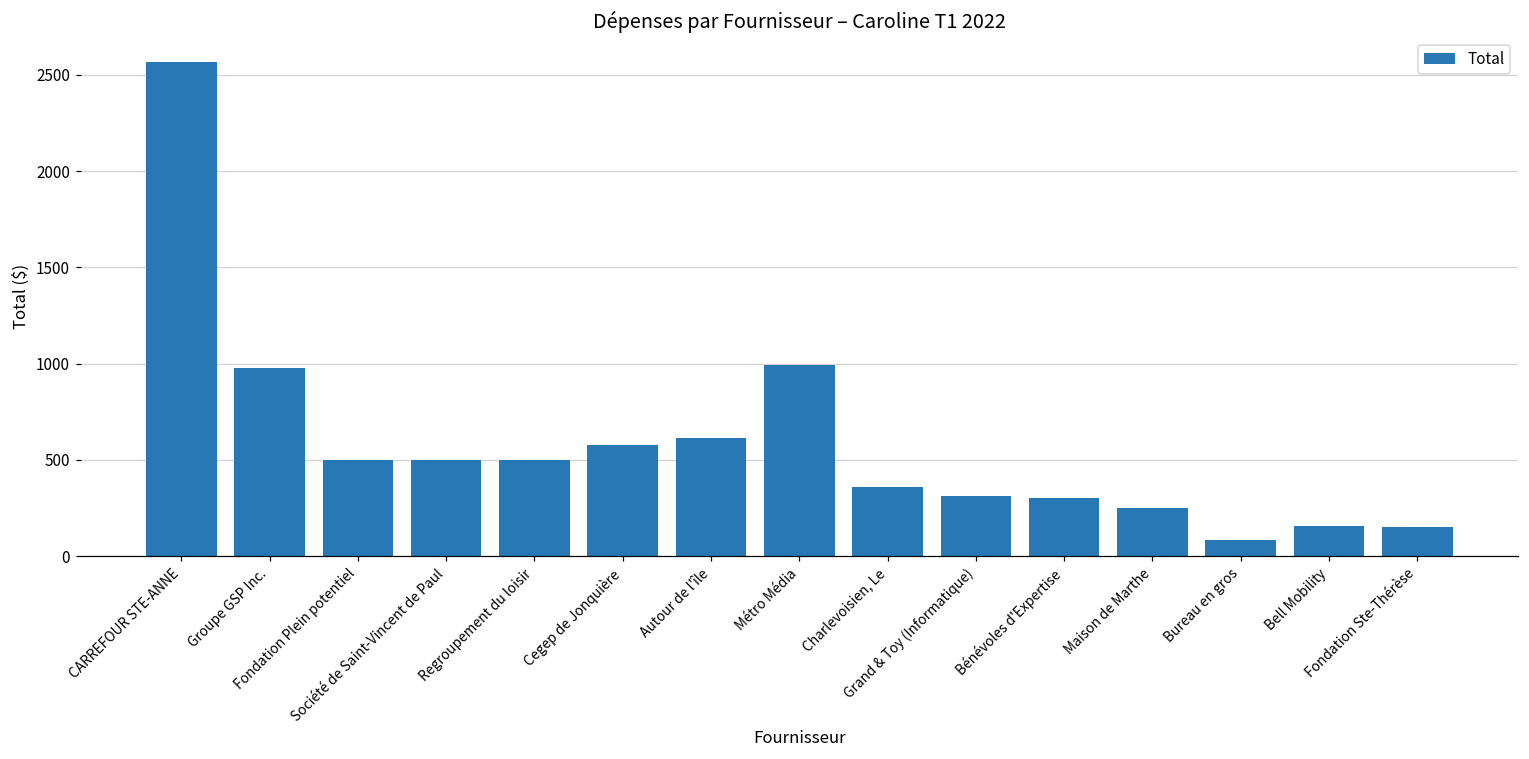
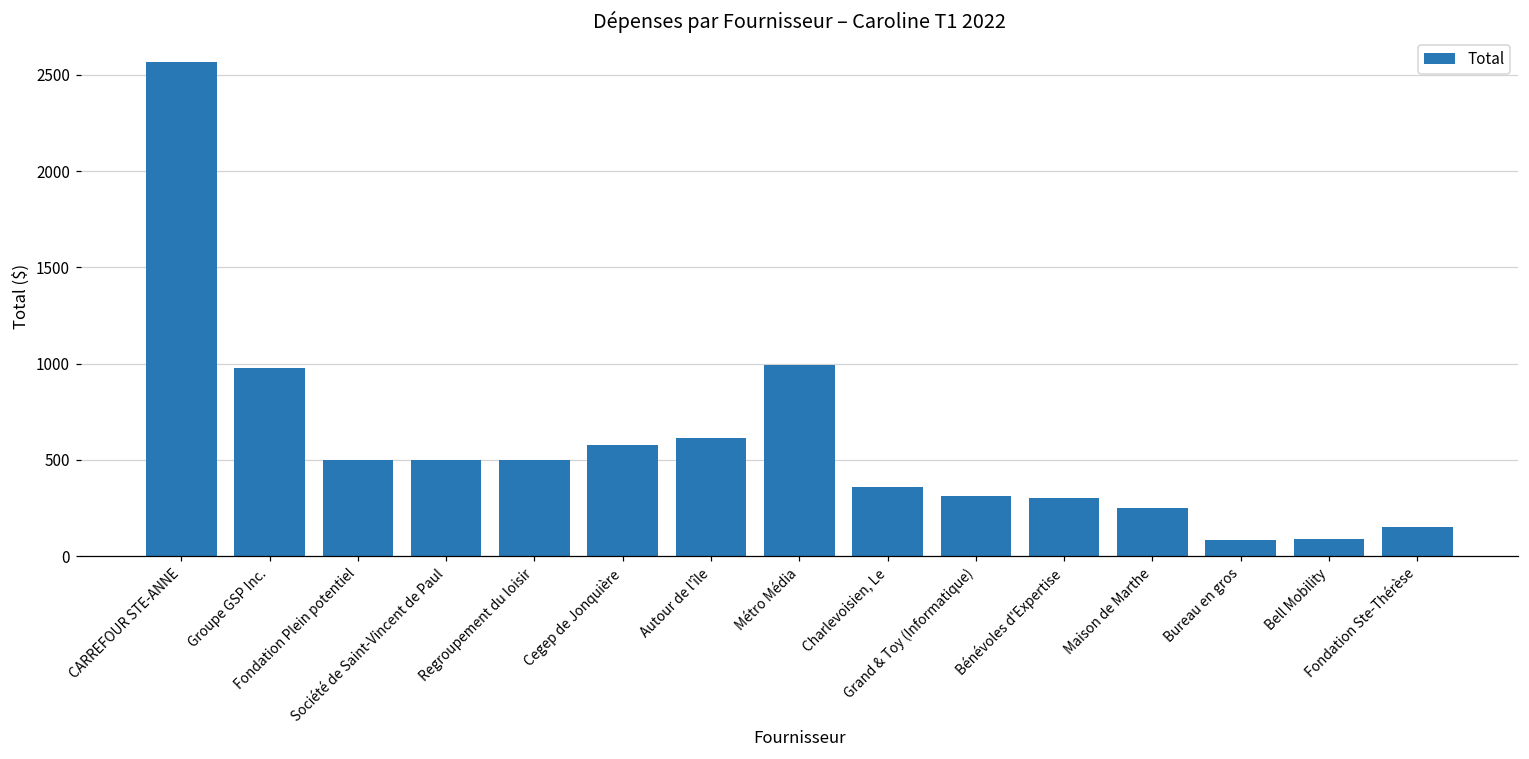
  {
    "CARREFOUR STE-ANNE": 2570,
    "Groupe GSP Inc.": 980,
    "Fondation Plein potentiel": 500,
    "Société de Saint-Vincent de Paul": 500,
    "Regroupement du loisir": 500,
    "Cegep de Jonquière": 580,
    "Autour de l'île": 620,
    "Métro Média": 990,
    "Charlevoisien, Le": 360,
    "Grand & Toy (Informatique)": 310,
    "Bénévoles d'Expertise": 300,
    "Maison de Marthe": 250,
    "Bureau en gros": 90,
-   "Bell Mobility": 160,
+   "Bell Mobility": 90,
    "Fondation Ste-Thérèse": 150
  }
